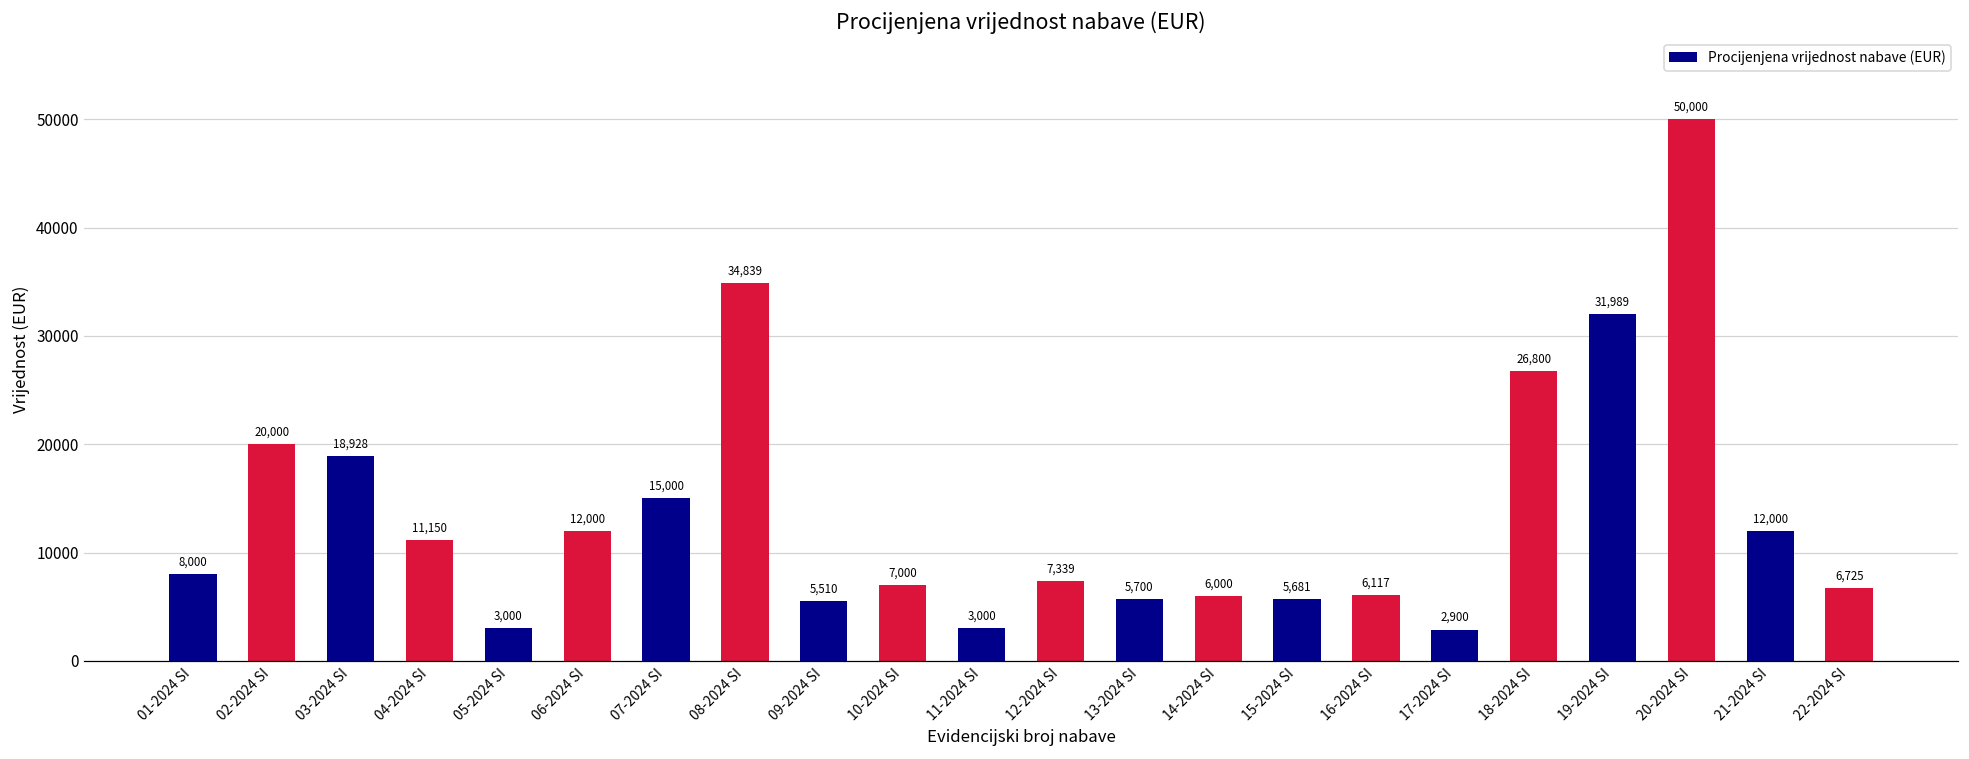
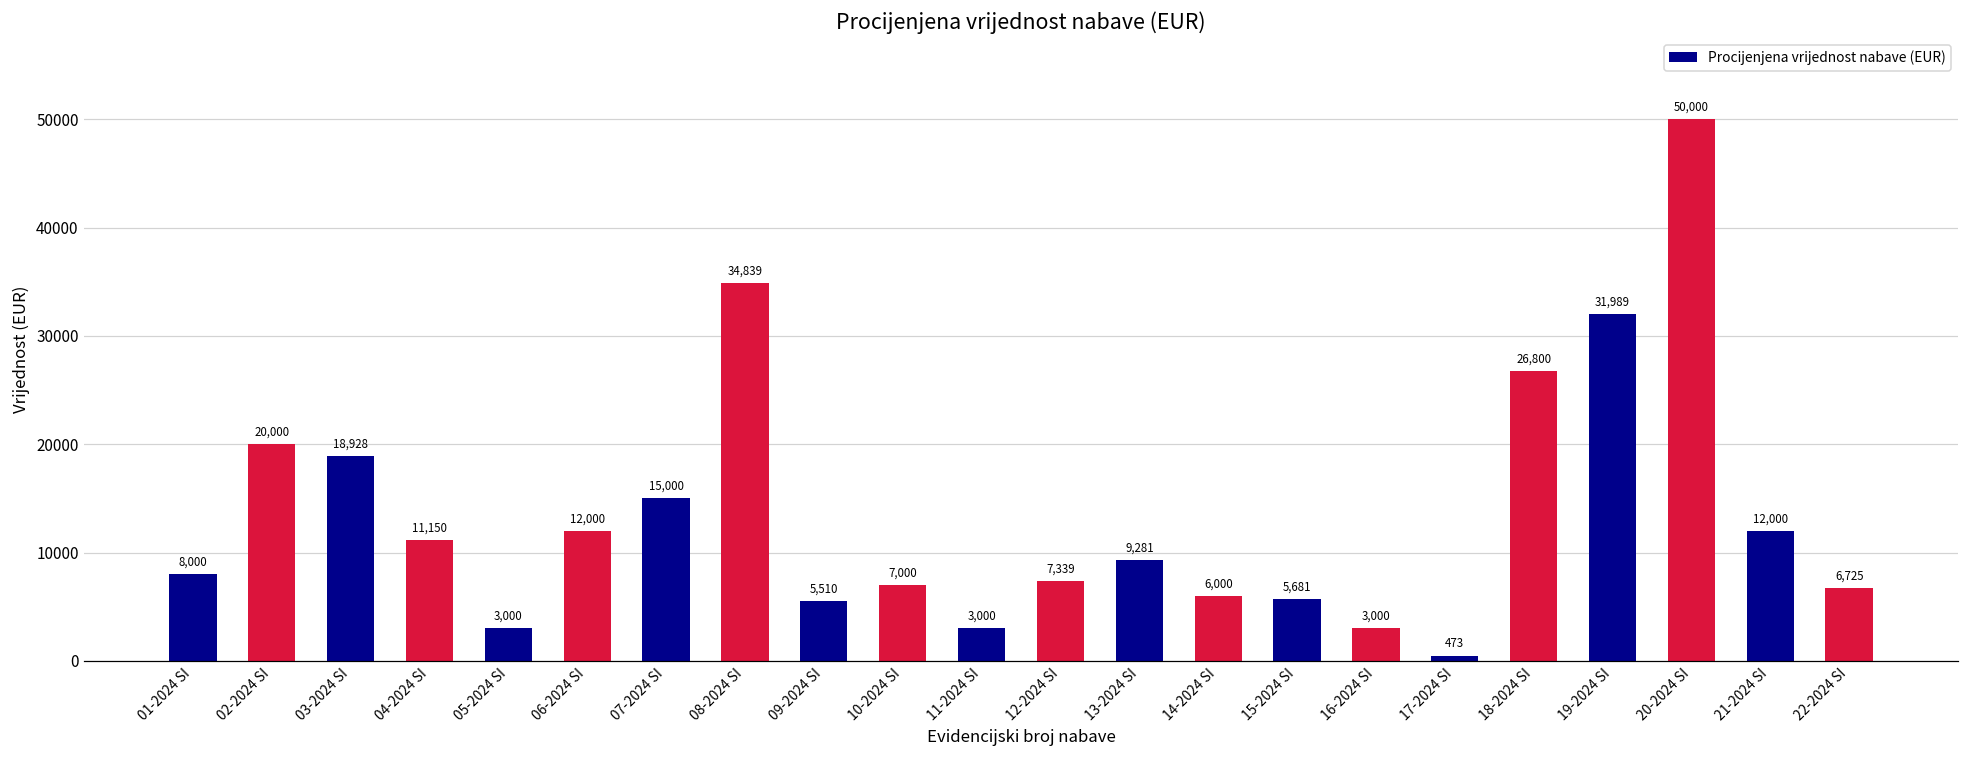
  {
    "01-2024 SI": "8,000",
    "02-2024 SI": "20,000",
    "03-2024 SI": "18,928",
    "04-2024 SI": "11,150",
    "05-2024 SI": "3,000",
    "06-2024 SI": "12,000",
    "07-2024 SI": "15,000",
    "08-2024 SI": "34,839",
    "09-2024 SI": "5,510",
    "10-2024 SI": "7,000",
    "11-2024 SI": "3,000",
    "12-2024 SI": "7,339",
-   "13-2024 SI": "5,700",
+   "13-2024 SI": "9,281",
    "14-2024 SI": "6,000",
    "15-2024 SI": "5,681",
-   "16-2024 SI": "6,117",
-   "17-2024 SI": "2,900",
+   "16-2024 SI": "3,000",
+   "17-2024 SI": "473",
    "18-2024 SI": "26,800",
    "19-2024 SI": "31,989",
    "20-2024 SI": "50,000",
    "21-2024 SI": "12,000",
    "22-2024 SI": "6,725"
  }
